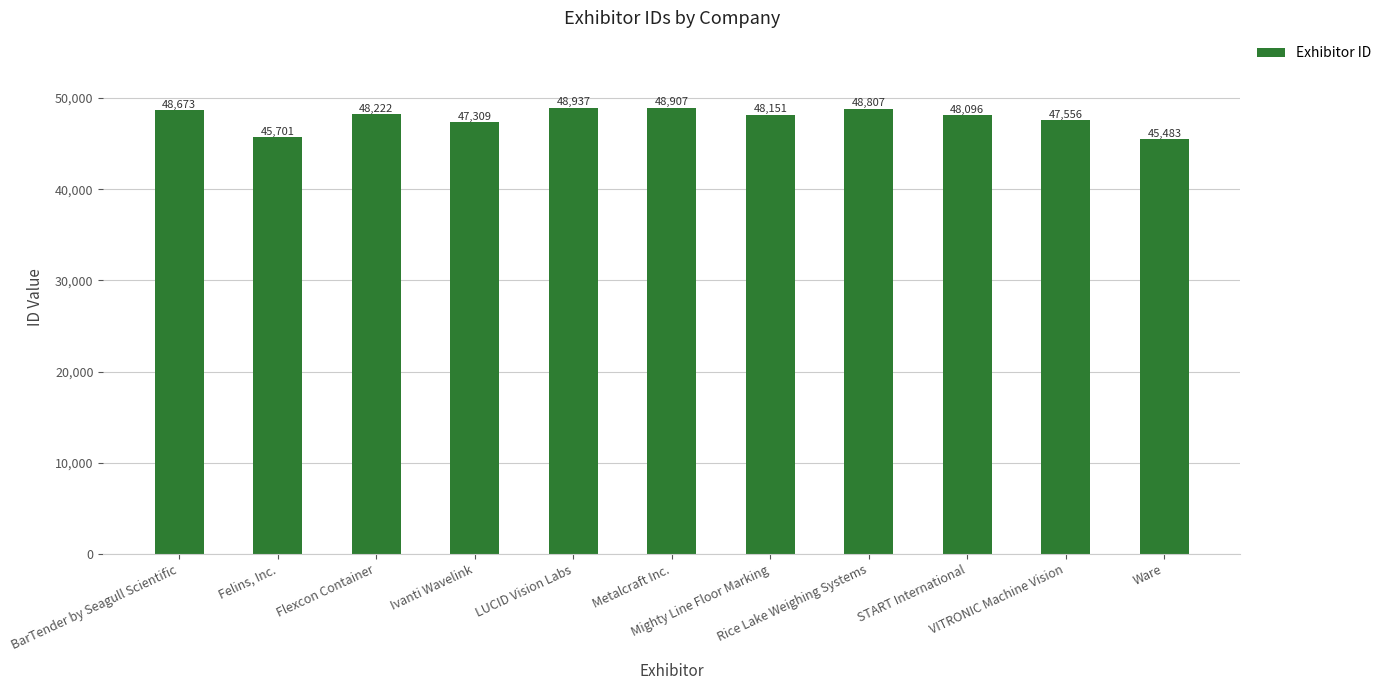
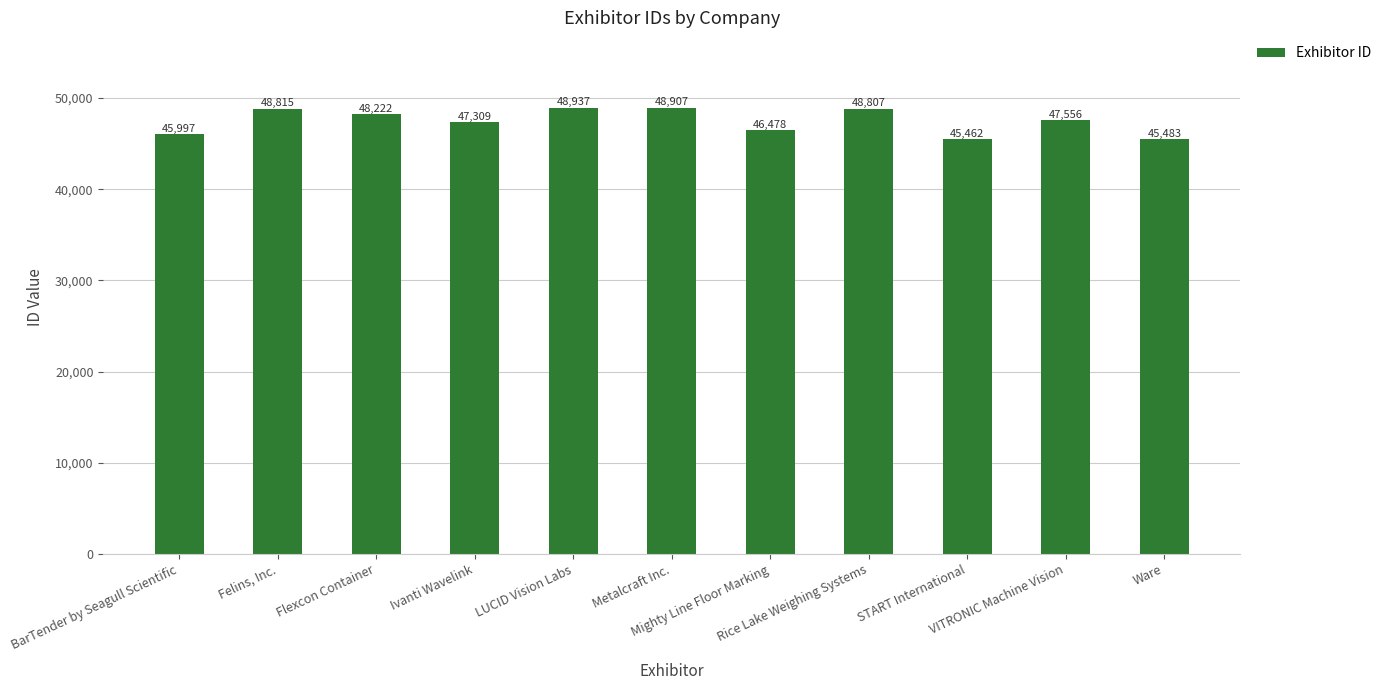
  {
-   "BarTender by Seagull Scientific": "48,673",
-   "Felins, Inc.": "45,701",
+   "BarTender by Seagull Scientific": "45,997",
+   "Felins, Inc.": "48,815",
    "Flexcon Container": "48,222",
    "Ivanti Wavelink": "47,309",
    "LUCID Vision Labs": "48,937",
    "Metalcraft Inc.": "48,907",
-   "Mighty Line Floor Marking": "48,151",
+   "Mighty Line Floor Marking": "46,478",
    "Rice Lake Weighing Systems": "48,807",
-   "START International": "48,096",
+   "START International": "45,462",
    "VITRONIC Machine Vision": "47,556",
    "Ware": "45,483"
  }
